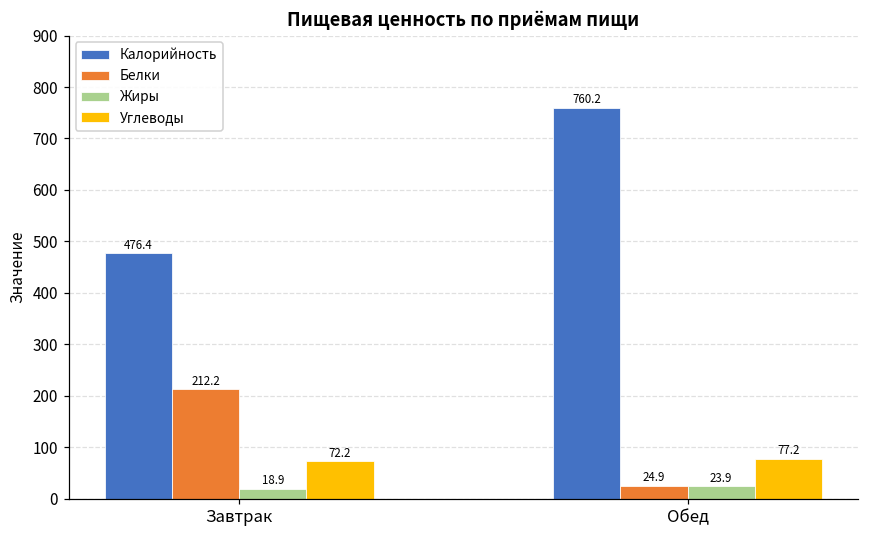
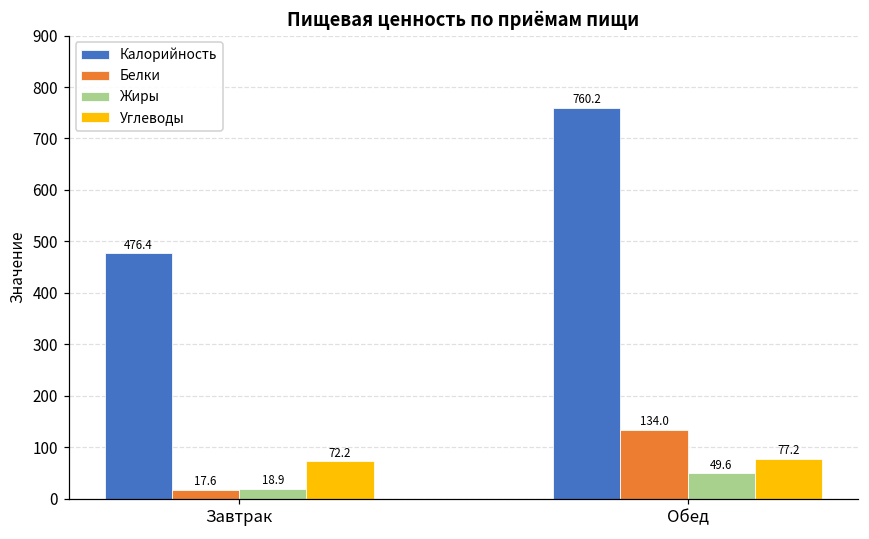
  {
    "Калорийность": {
      "Завтрак": 476.4,
      "Обед": 760.2
    },
    "Белки": {
-     "Завтрак": 212.2,
-     "Обед": 24.9
+     "Завтрак": 17.6,
+     "Обед": 134.0
    },
    "Жиры": {
      "Завтрак": 18.9,
-     "Обед": 23.9
+     "Обед": 49.6
    },
    "Углеводы": {
      "Завтрак": 72.2,
      "Обед": 77.2
    }
  }
